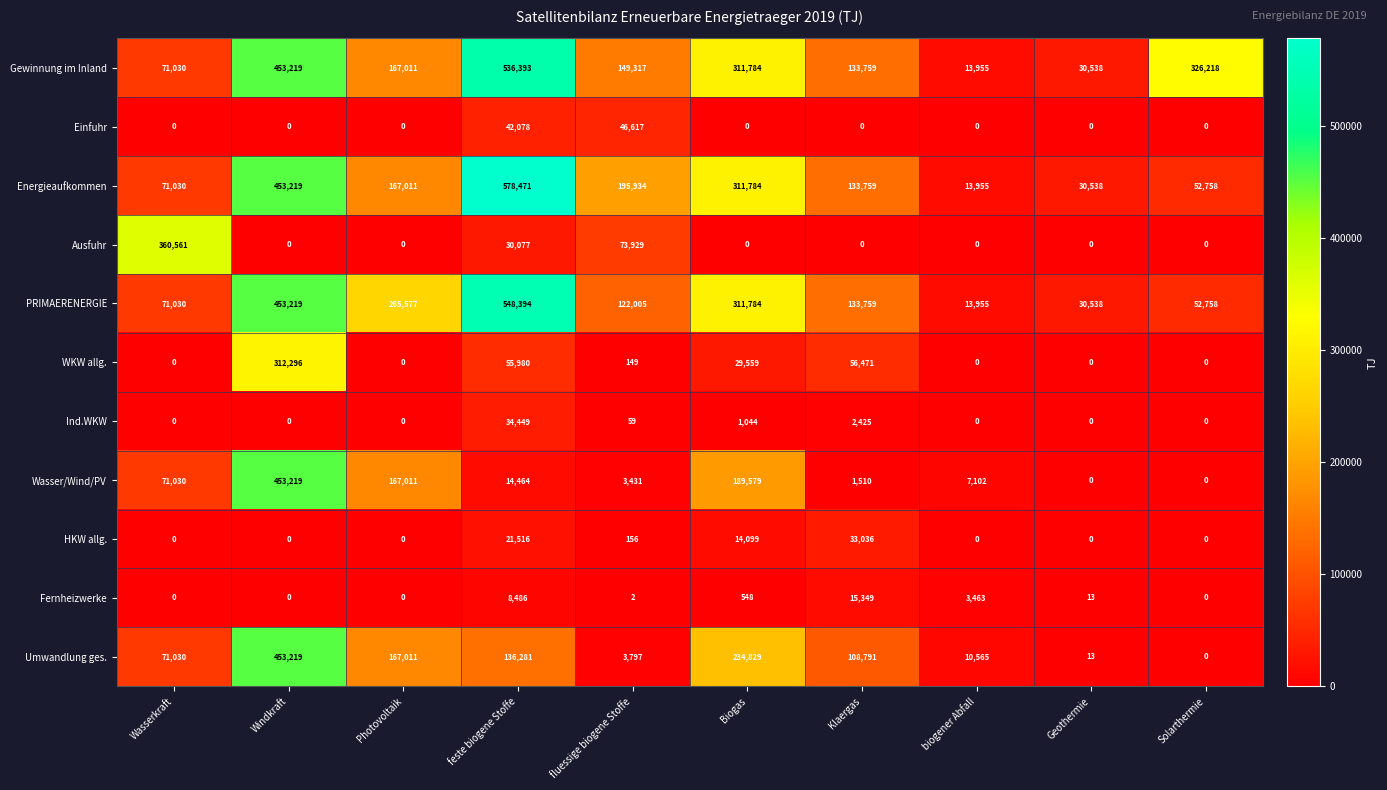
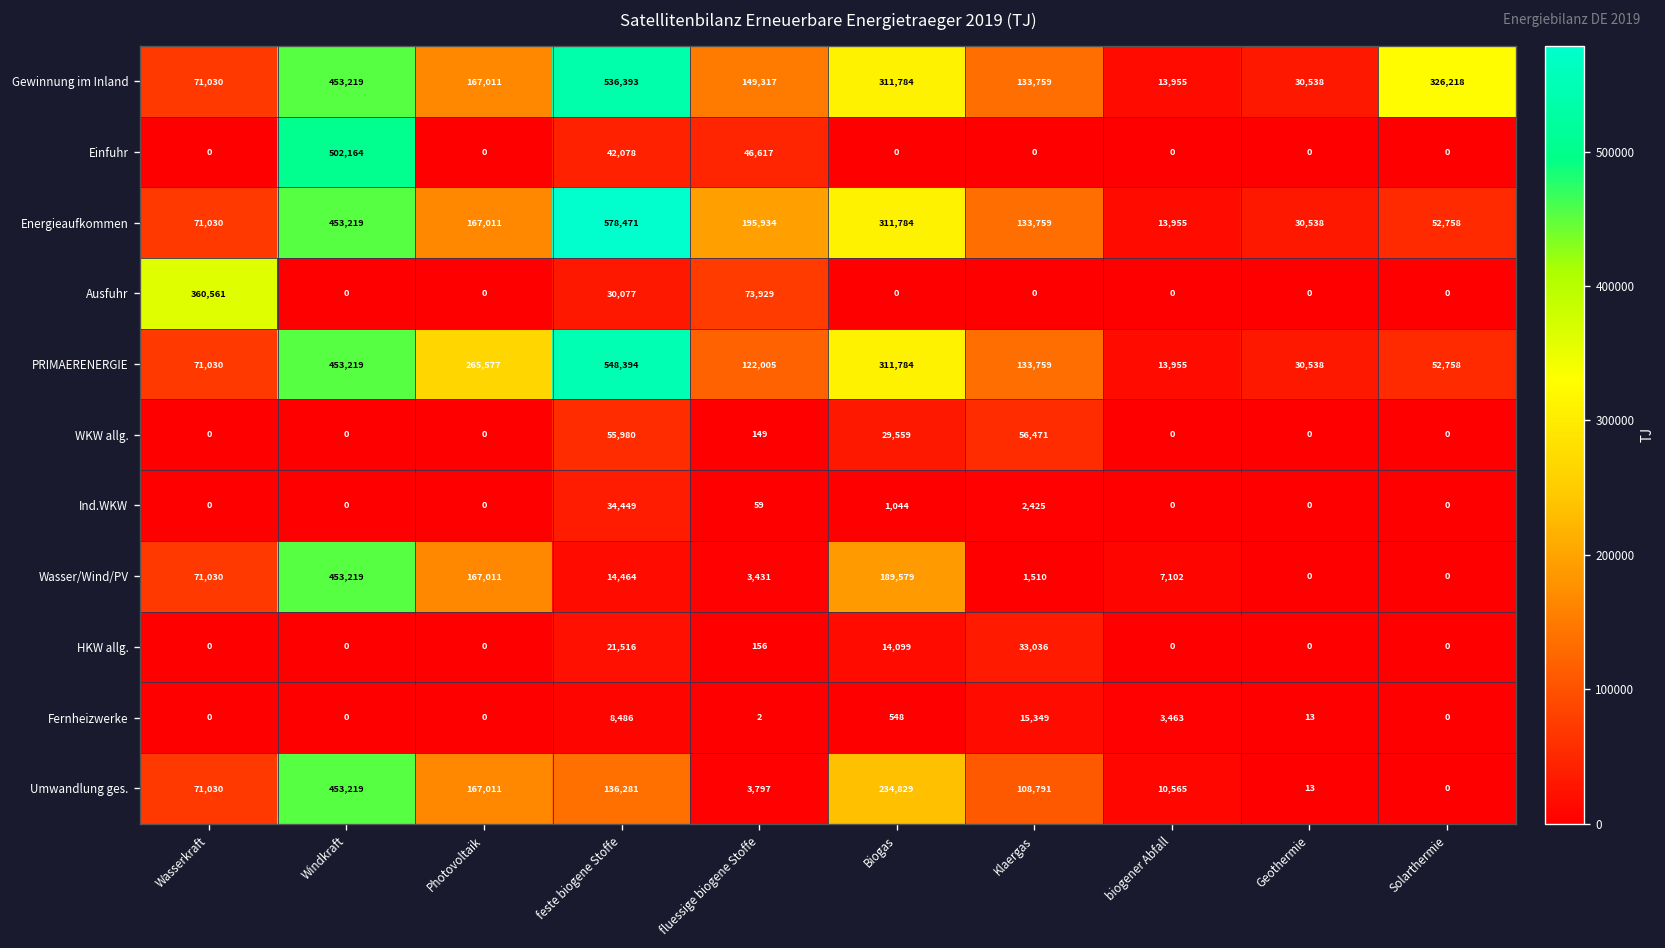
  {
    "Gewinnung im Inland": {
      "Wasserkraft": "71,030",
      "Windkraft": "453,219",
      "Photovoltaik": "167,011",
      "feste biogene Stoffe": "536,393",
      "fluessige biogene Stoffe": "149,317",
      "Biogas": "311,784",
      "Klaergas": "133,759",
      "biogener Abfall": "13,955",
      "Geothermie": "30,538",
      "Solarthermie": "326,218"
    },
    "Einfuhr": {
      "Wasserkraft": "0",
-     "Windkraft": "0",
+     "Windkraft": "502,164",
      "Photovoltaik": "0",
      "feste biogene Stoffe": "42,078",
      "fluessige biogene Stoffe": "46,617",
      "Biogas": "0",
      "Klaergas": "0",
      "biogener Abfall": "0",
      "Geothermie": "0",
      "Solarthermie": "0"
    },
    "Energieaufkommen": {
      "Wasserkraft": "71,030",
      "Windkraft": "453,219",
      "Photovoltaik": "167,011",
      "feste biogene Stoffe": "578,471",
      "fluessige biogene Stoffe": "195,934",
      "Biogas": "311,784",
      "Klaergas": "133,759",
      "biogener Abfall": "13,955",
      "Geothermie": "30,538",
      "Solarthermie": "52,758"
    },
    "Ausfuhr": {
      "Wasserkraft": "360,561",
      "Windkraft": "0",
      "Photovoltaik": "0",
      "feste biogene Stoffe": "30,077",
      "fluessige biogene Stoffe": "73,929",
      "Biogas": "0",
      "Klaergas": "0",
      "biogener Abfall": "0",
      "Geothermie": "0",
      "Solarthermie": "0"
    },
    "PRIMAERENERGIE": {
      "Wasserkraft": "71,030",
      "Windkraft": "453,219",
      "Photovoltaik": "265,577",
      "feste biogene Stoffe": "548,394",
      "fluessige biogene Stoffe": "122,005",
      "Biogas": "311,784",
      "Klaergas": "133,759",
      "biogener Abfall": "13,955",
      "Geothermie": "30,538",
      "Solarthermie": "52,758"
    },
    "WKW allg.": {
      "Wasserkraft": "0",
-     "Windkraft": "312,296",
+     "Windkraft": "0",
      "Photovoltaik": "0",
      "feste biogene Stoffe": "55,980",
      "fluessige biogene Stoffe": "149",
      "Biogas": "29,559",
      "Klaergas": "56,471",
      "biogener Abfall": "0",
      "Geothermie": "0",
      "Solarthermie": "0"
    },
    "Ind.WKW": {
      "Wasserkraft": "0",
      "Windkraft": "0",
      "Photovoltaik": "0",
      "feste biogene Stoffe": "34,449",
      "fluessige biogene Stoffe": "59",
      "Biogas": "1,044",
      "Klaergas": "2,425",
      "biogener Abfall": "0",
      "Geothermie": "0",
      "Solarthermie": "0"
    },
    "Wasser/Wind/PV": {
      "Wasserkraft": "71,030",
      "Windkraft": "453,219",
      "Photovoltaik": "167,011",
      "feste biogene Stoffe": "14,464",
      "fluessige biogene Stoffe": "3,431",
      "Biogas": "189,579",
      "Klaergas": "1,510",
      "biogener Abfall": "7,102",
      "Geothermie": "0",
      "Solarthermie": "0"
    },
    "HKW allg.": {
      "Wasserkraft": "0",
      "Windkraft": "0",
      "Photovoltaik": "0",
      "feste biogene Stoffe": "21,516",
      "fluessige biogene Stoffe": "156",
      "Biogas": "14,099",
      "Klaergas": "33,036",
      "biogener Abfall": "0",
      "Geothermie": "0",
      "Solarthermie": "0"
    },
    "Fernheizwerke": {
      "Wasserkraft": "0",
      "Windkraft": "0",
      "Photovoltaik": "0",
      "feste biogene Stoffe": "8,486",
      "fluessige biogene Stoffe": "2",
      "Biogas": "548",
      "Klaergas": "15,349",
      "biogener Abfall": "3,463",
      "Geothermie": "13",
      "Solarthermie": "0"
    },
    "Umwandlung ges.": {
      "Wasserkraft": "71,030",
      "Windkraft": "453,219",
      "Photovoltaik": "167,011",
      "feste biogene Stoffe": "136,281",
      "fluessige biogene Stoffe": "3,797",
      "Biogas": "234,829",
      "Klaergas": "108,791",
      "biogener Abfall": "10,565",
      "Geothermie": "13",
      "Solarthermie": "0"
    }
  }
